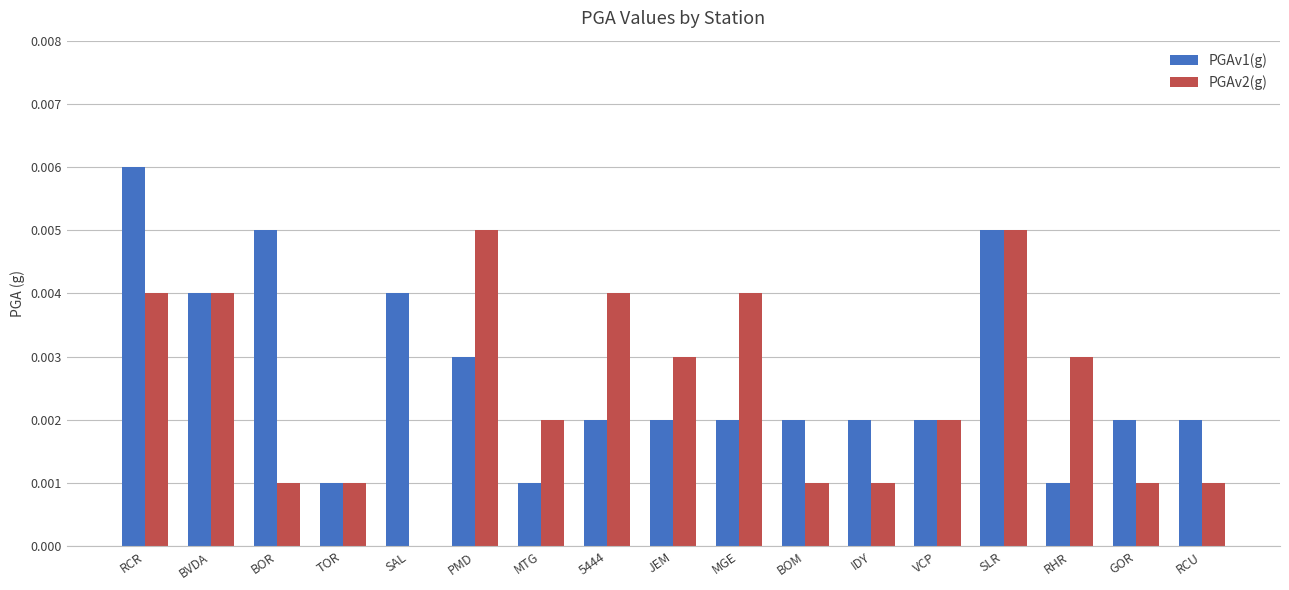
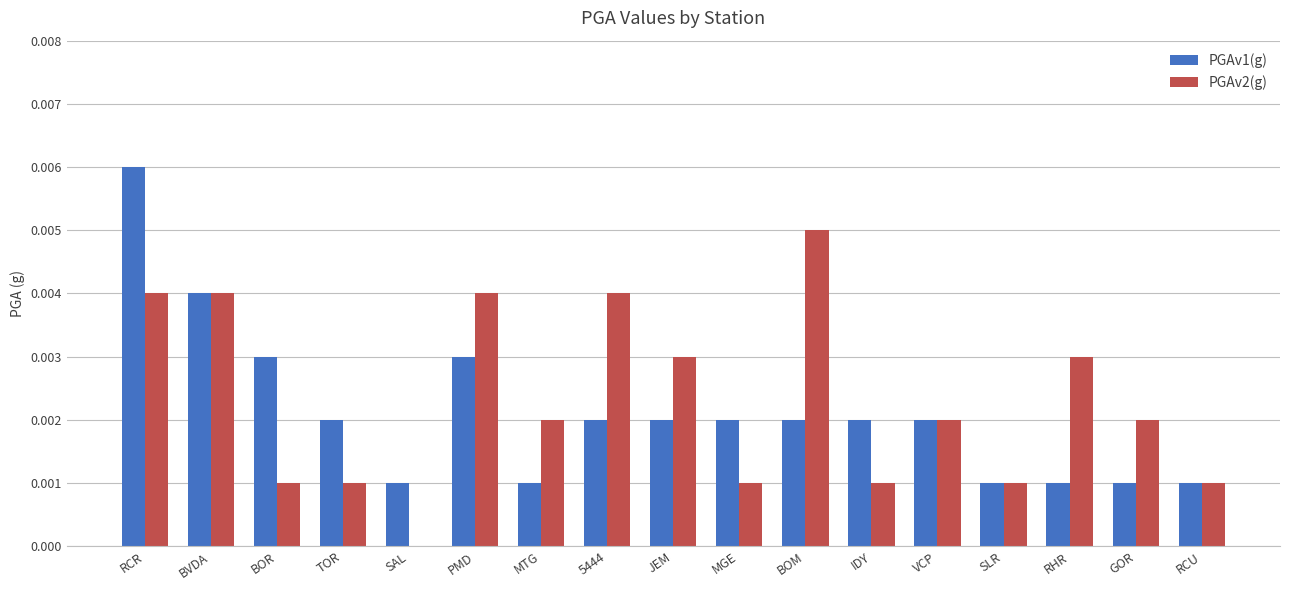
  {
    "PGAv1(g)": {
      "RCR": 0.006,
      "BVDA": 0.004,
-     "BOR": 0.005,
-     "TOR": 0.001,
-     "SAL": 0.004,
+     "BOR": 0.003,
+     "TOR": 0.002,
+     "SAL": 0.001,
      "PMD": 0.003,
      "MTG": 0.001,
      "5444": 0.002,
      "JEM": 0.002,
      "MGE": 0.002,
      "BOM": 0.002,
      "IDY": 0.002,
      "VCP": 0.002,
-     "SLR": 0.005,
+     "SLR": 0.001,
      "RHR": 0.001,
-     "GOR": 0.002,
-     "RCU": 0.002
+     "GOR": 0.001,
+     "RCU": 0.001
    },
    "PGAv2(g)": {
      "RCR": 0.004,
      "BVDA": 0.004,
      "BOR": 0.001,
      "TOR": 0.001,
      "SAL": 0.000,
-     "PMD": 0.005,
+     "PMD": 0.004,
      "MTG": 0.002,
      "5444": 0.004,
      "JEM": 0.003,
-     "MGE": 0.004,
-     "BOM": 0.001,
+     "MGE": 0.001,
+     "BOM": 0.005,
      "IDY": 0.001,
      "VCP": 0.002,
-     "SLR": 0.005,
+     "SLR": 0.001,
      "RHR": 0.003,
-     "GOR": 0.001,
+     "GOR": 0.002,
      "RCU": 0.001
    }
  }
